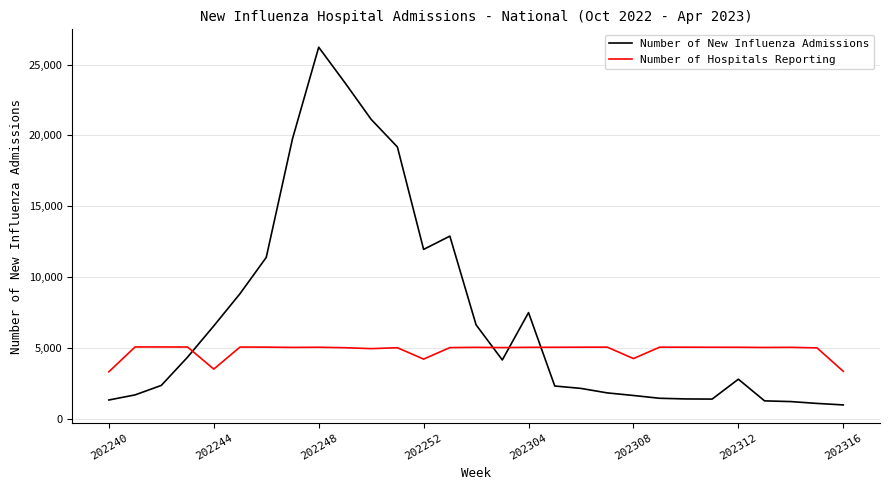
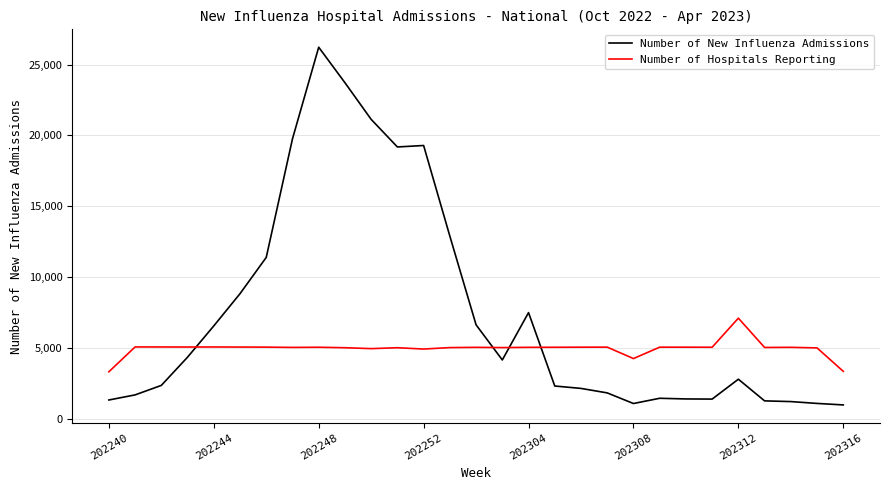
  {
    "Number of New Influenza Admissions": {
      "202240": "1,300",
      "202244": "6,600",
      "202248": "26,200",
-     "202252": "12,000",
+     "202252": "19,300",
      "202304": "7,500",
-     "202308": "1,700",
+     "202308": "1,100",
      "202312": "2,800",
      "202316": "1,000"
    },
    "Number of Hospitals Reporting": {
      "202240": "3,300",
-     "202244": "3,500",
+     "202244": "5,100",
      "202248": "5,100",
-     "202252": "4,200",
+     "202252": "4,900",
      "202304": "5,000",
      "202308": "4,300",
-     "202312": "5,100",
+     "202312": "7,100",
      "202316": "3,400"
    }
  }
